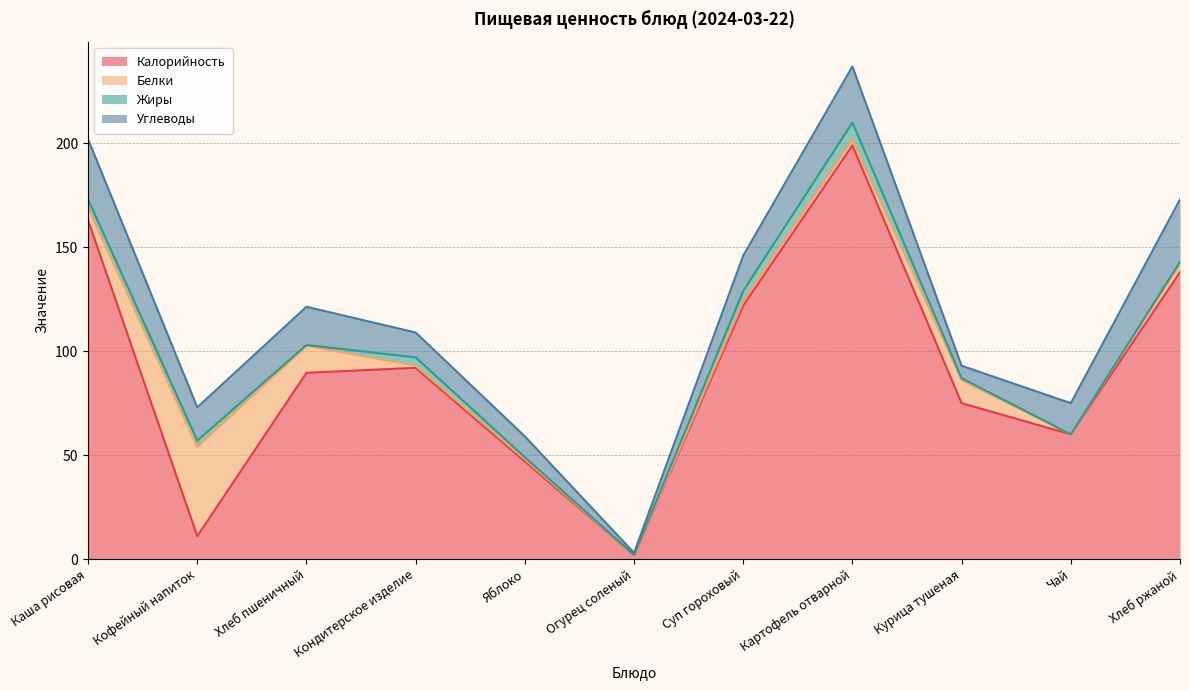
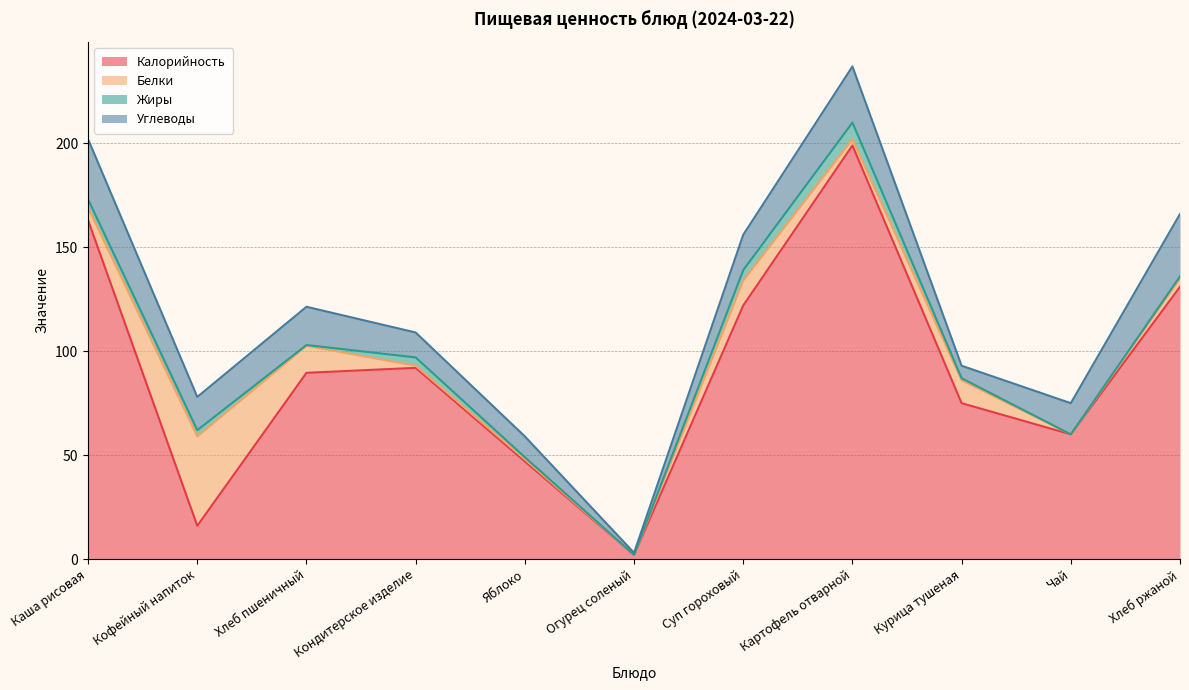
  {
    "Калорийность": {
      "Каша рисовая": 163,
-     "Кофейный напиток": 11,
+     "Кофейный напиток": 16,
      "Хлеб пшеничный": 90,
      "Суп гороховый": 122,
      "Картофель отварной": 199,
      "Курица тушеная": 75,
-     "Хлеб ржаной": 138
+     "Хлеб ржаной": 131
    },
    "Белки": {
      "Каша рисовая": 6,
      "Кофейный напиток": 43,
-     "Суп гороховый": 2,
+     "Суп гороховый": 12,
      "Картофель отварной": 3
    }
  }
